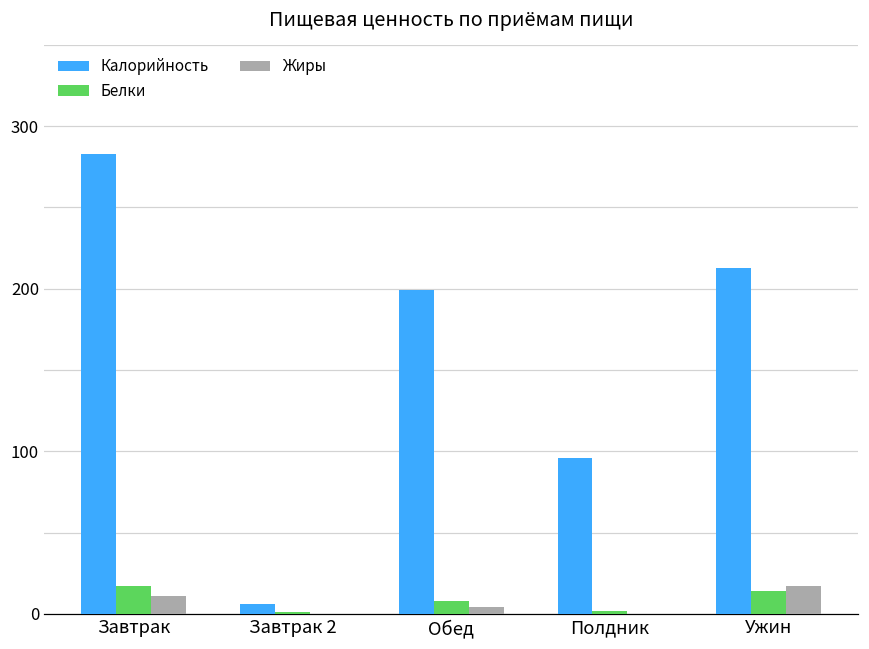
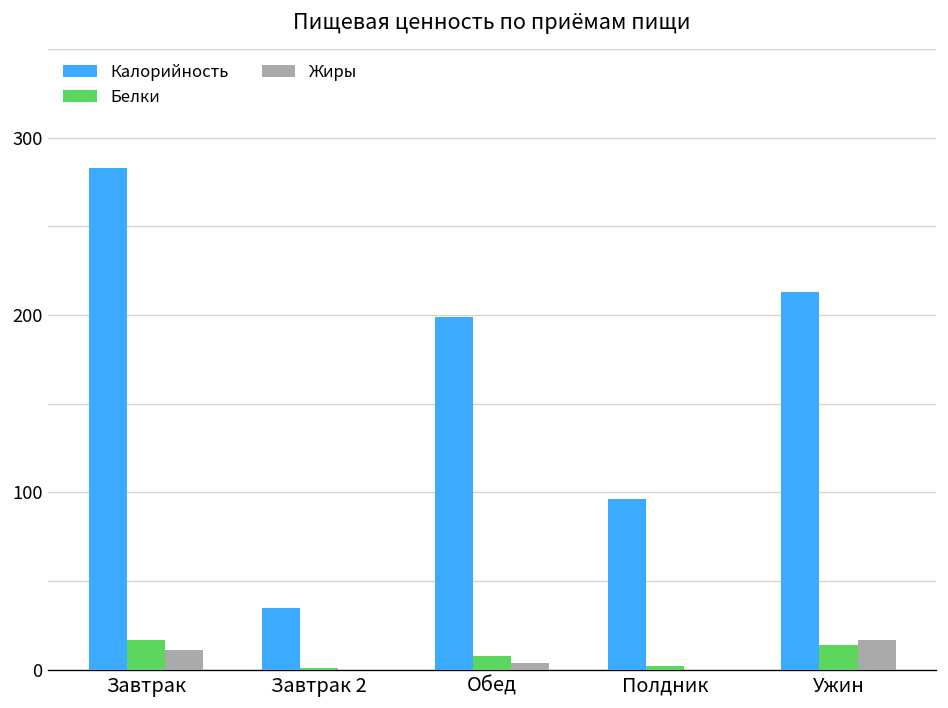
  {
    "Калорийность": {
      "Завтрак": 283,
-     "Завтрак 2": 6,
+     "Завтрак 2": 35,
      "Обед": 199,
      "Полдник": 96,
      "Ужин": 213
    },
    "Белки": {
      "Завтрак": 17,
      "Обед": 8,
      "Полдник": 2,
      "Ужин": 14
    },
    "Жиры": {
      "Завтрак": 11,
      "Завтрак 2": 0,
      "Обед": 4,
      "Полдник": 0,
      "Ужин": 17
    }
  }
